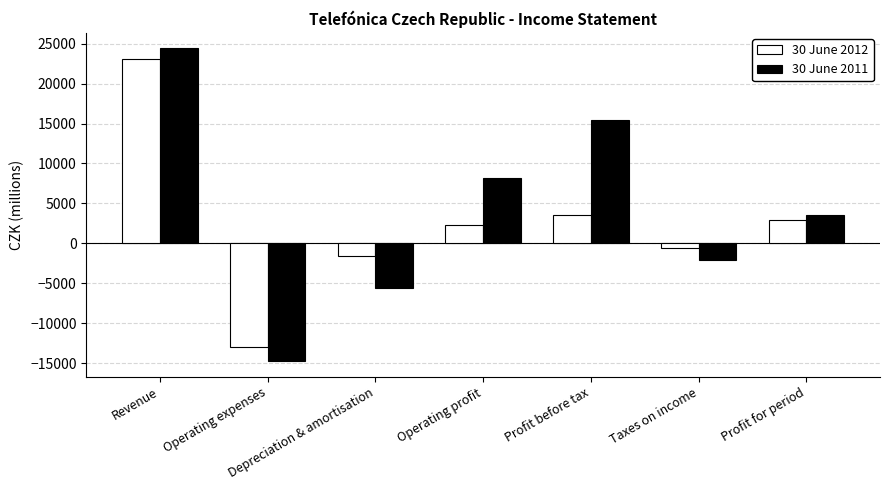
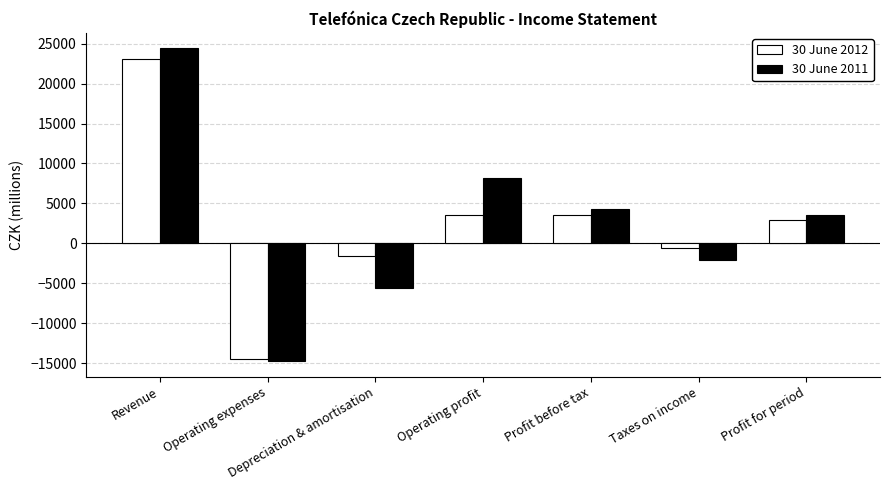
  {
    "30 June 2012": {
      "Revenue": 23000,
-     "Operating expenses": -13000,
+     "Operating expenses": -15000,
      "Depreciation & amortisation": -2000,
-     "Operating profit": 2000,
+     "Operating profit": 4000,
      "Profit before tax": 4000,
      "Taxes on income": -1000,
      "Profit for period": 3000
    },
    "30 June 2011": {
      "Revenue": 24000,
      "Operating expenses": -15000,
      "Depreciation & amortisation": -6000,
      "Operating profit": 8000,
-     "Profit before tax": 15000,
+     "Profit before tax": 4000,
      "Taxes on income": -2000,
      "Profit for period": 4000
    }
  }
